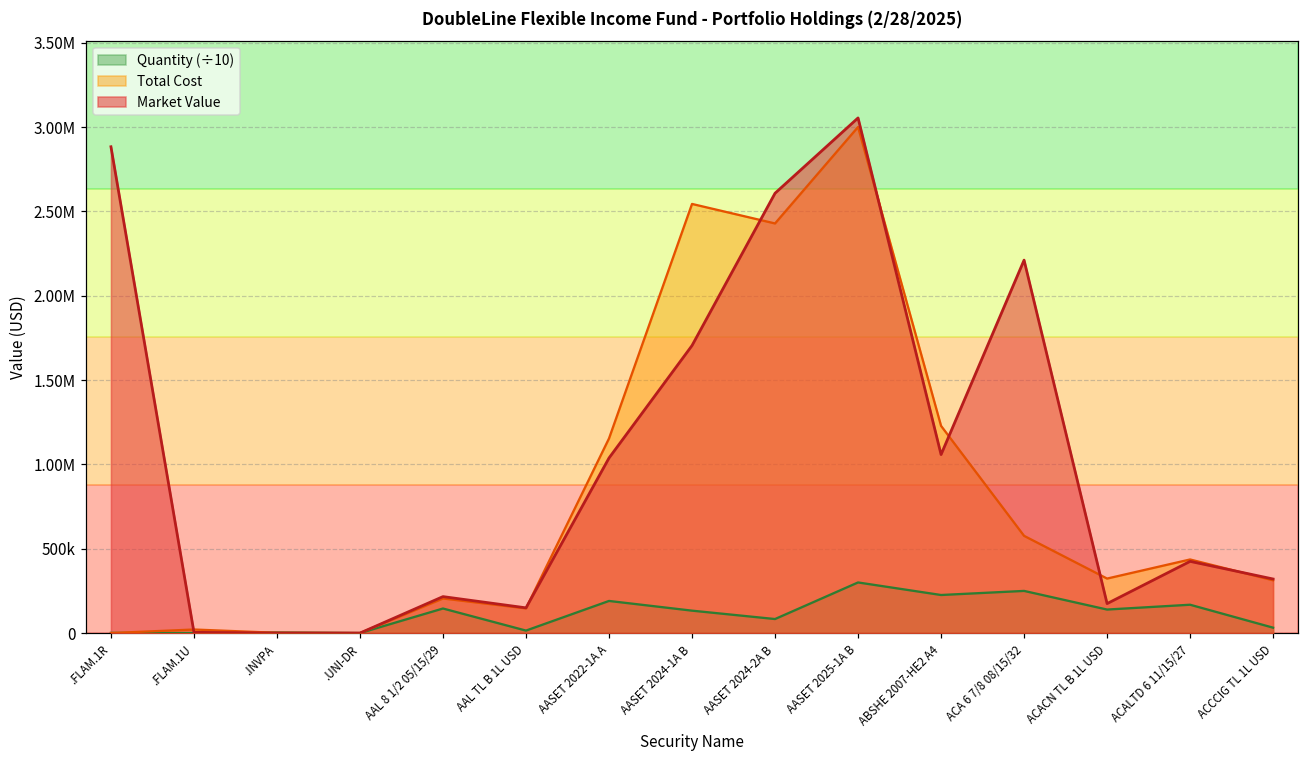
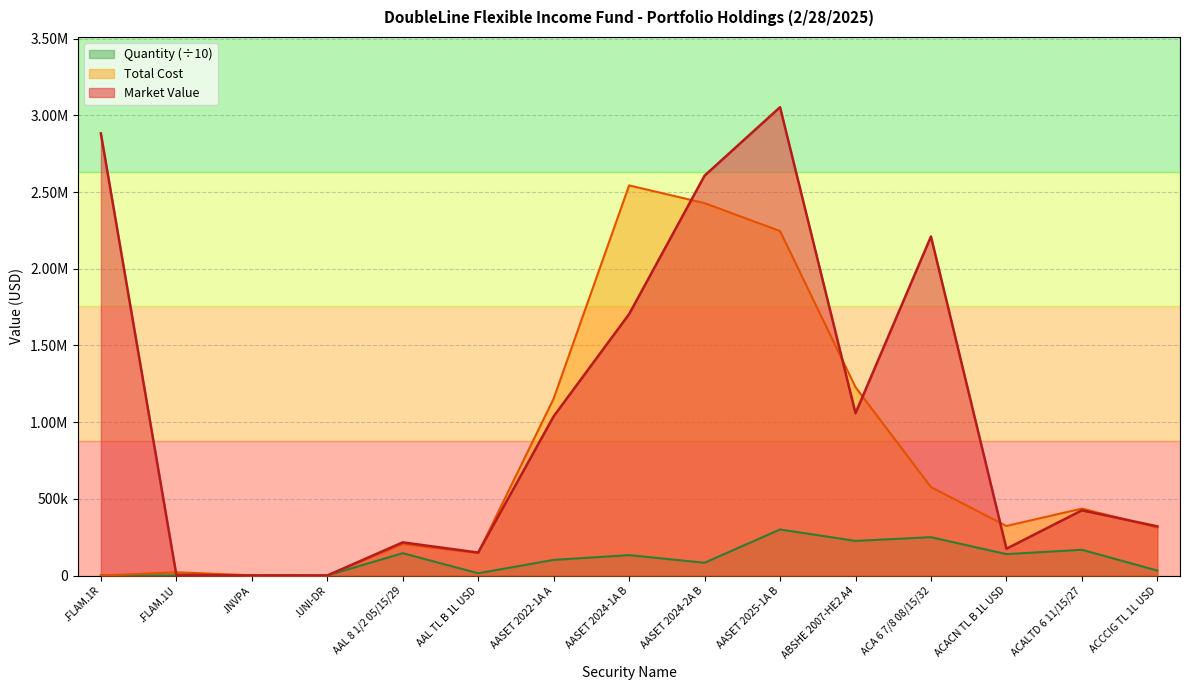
  {
    "Quantity (÷10)": {
      "AAL 8 1/2 05/15/29": 150000,
      "AAL TL B 1L USD": 10000,
-     "AASET 2022-1A A": 190000,
+     "AASET 2022-1A A": 100000,
      "AASET 2024-1A B": 130000,
      "AASET 2024-2A B": 80000,
      "AASET 2025-1A B": 300000,
      "ABSHE 2007-HE2 A4": 230000,
      "ACA 6 7/8 08/15/32": 250000,
      "ACACN TL B 1L USD": 140000,
      "ACALTD 6 11/15/27": 170000,
      "ACCCIG TL 1L USD": 30000
    },
    "Total Cost": {
      "AASET 2022-1A A": 1150000,
      "AASET 2024-1A B": 2540000,
      "AASET 2024-2A B": 2430000,
-     "AASET 2025-1A B": 3000000,
+     "AASET 2025-1A B": 2250000,
      "ABSHE 2007-HE2 A4": 1230000,
      "ACA 6 7/8 08/15/32": 580000,
      "ACACN TL B 1L USD": 320000
    },
    "Market Value": {
      ".FLAM.1R": 2880000,
      "AASET 2022-1A A": 1040000,
      "AASET 2024-1A B": 1700000,
      "AASET 2024-2A B": 2610000,
      "AASET 2025-1A B": 3050000,
      "ABSHE 2007-HE2 A4": 1060000,
      "ACA 6 7/8 08/15/32": 2210000,
      "ACACN TL B 1L USD": 170000
    }
  }
